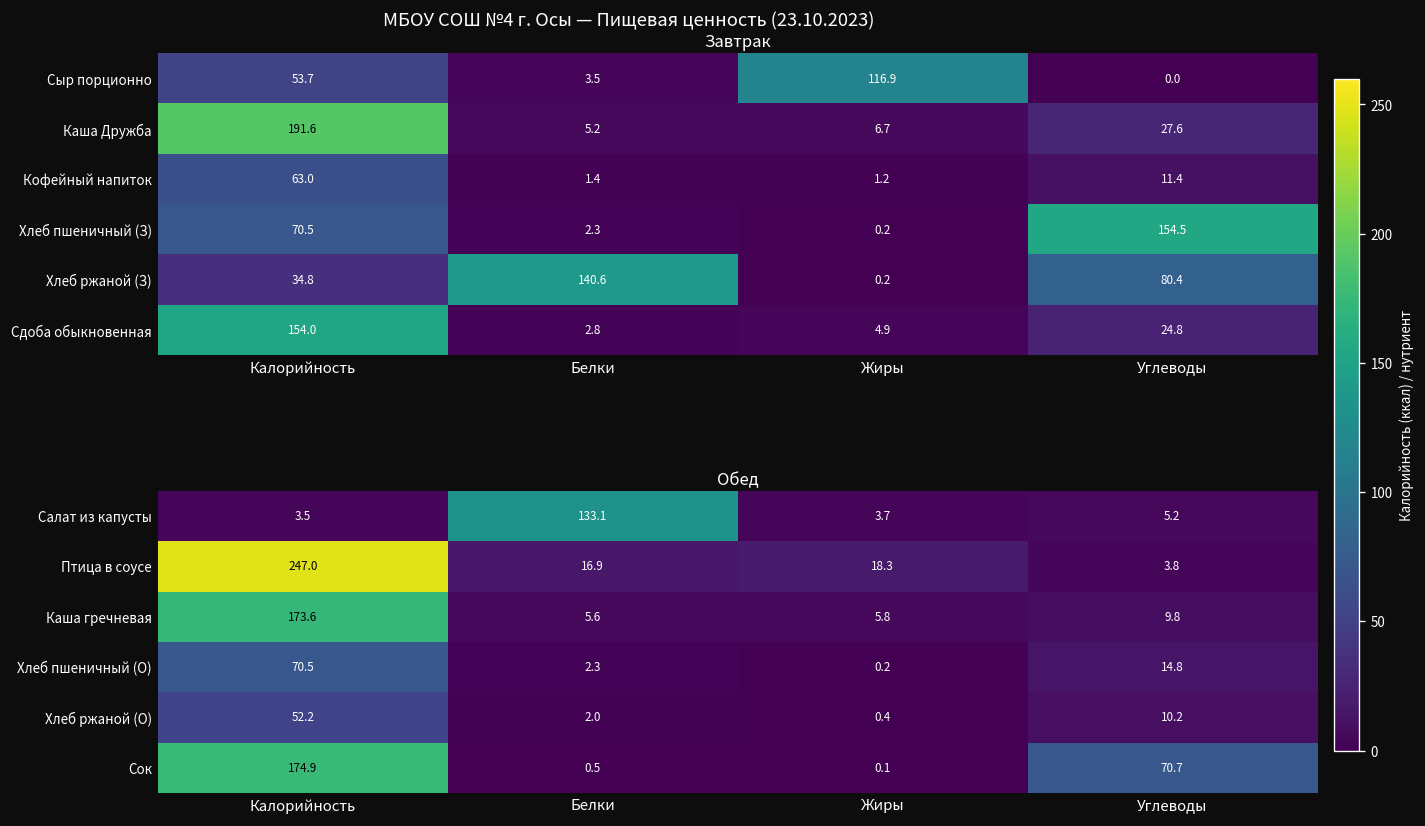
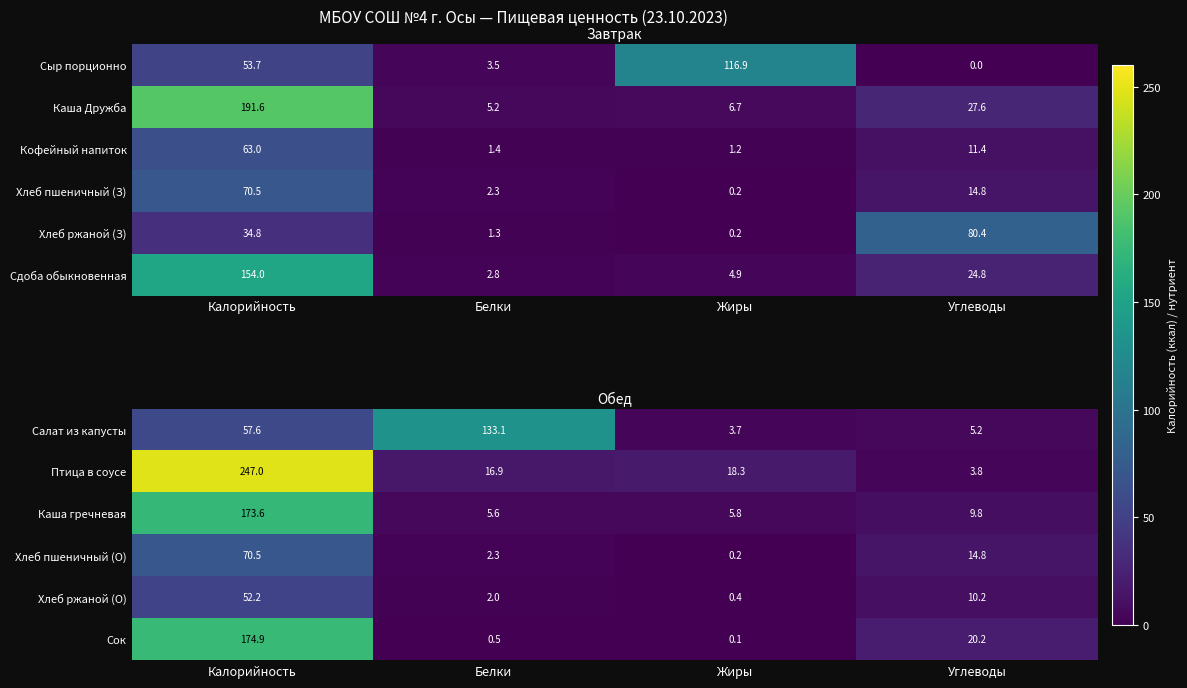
  {
    "Завтрак": {
      "Сыр порционно": {
        "Калорийность": 53.7,
        "Белки": 3.5,
        "Жиры": 116.9,
        "Углеводы": 0.0
      },
      "Каша Дружба": {
        "Калорийность": 191.6,
        "Белки": 5.2,
        "Жиры": 6.7,
        "Углеводы": 27.6
      },
      "Кофейный напиток": {
        "Калорийность": 63.0,
        "Белки": 1.4,
        "Жиры": 1.2,
        "Углеводы": 11.4
      },
      "Хлеб пшеничный (З)": {
        "Калорийность": 70.5,
        "Белки": 2.3,
        "Жиры": 0.2,
-       "Углеводы": 154.5
+       "Углеводы": 14.8
      },
      "Хлеб ржаной (З)": {
        "Калорийность": 34.8,
-       "Белки": 140.6,
+       "Белки": 1.3,
        "Жиры": 0.2,
        "Углеводы": 80.4
      },
      "Сдоба обыкновенная": {
        "Калорийность": 154.0,
        "Белки": 2.8,
        "Жиры": 4.9,
        "Углеводы": 24.8
      }
    },
    "Обед": {
      "Салат из капусты": {
-       "Калорийность": 3.5,
+       "Калорийность": 57.6,
        "Белки": 133.1,
        "Жиры": 3.7,
        "Углеводы": 5.2
      },
      "Птица в соусе": {
        "Калорийность": 247.0,
        "Белки": 16.9,
        "Жиры": 18.3,
        "Углеводы": 3.8
      },
      "Каша гречневая": {
        "Калорийность": 173.6,
        "Белки": 5.6,
        "Жиры": 5.8,
        "Углеводы": 9.8
      },
      "Хлеб пшеничный (О)": {
        "Калорийность": 70.5,
        "Белки": 2.3,
        "Жиры": 0.2,
        "Углеводы": 14.8
      },
      "Хлеб ржаной (О)": {
        "Калорийность": 52.2,
        "Белки": 2.0,
        "Жиры": 0.4,
        "Углеводы": 10.2
      },
      "Сок": {
        "Калорийность": 174.9,
        "Белки": 0.5,
        "Жиры": 0.1,
-       "Углеводы": 70.7
+       "Углеводы": 20.2
      }
    }
  }
